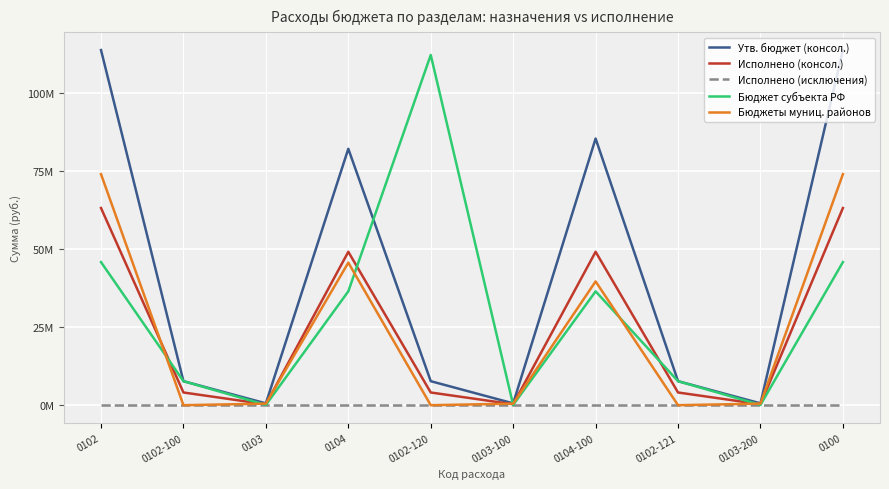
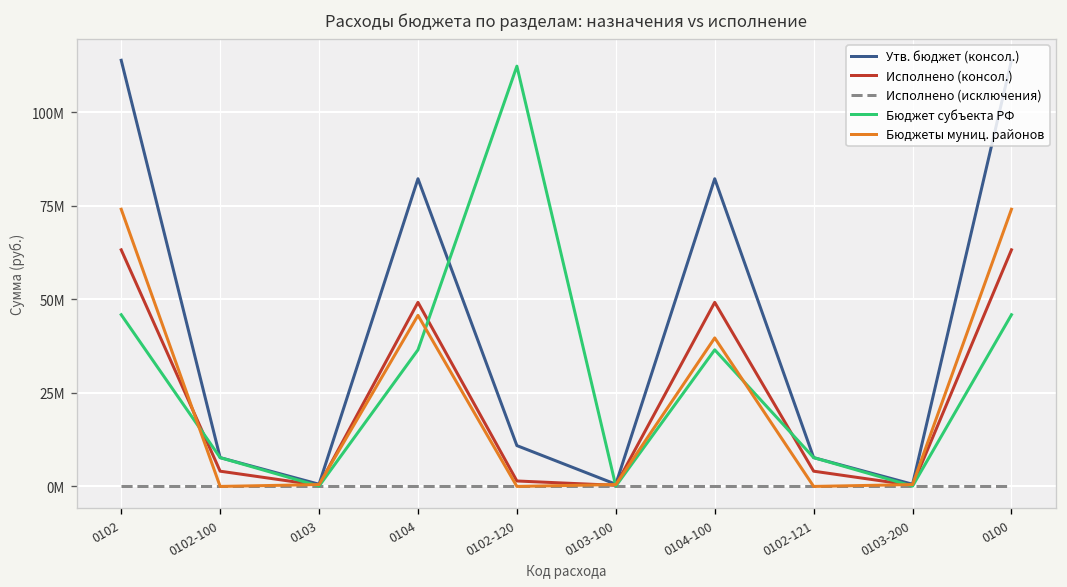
  {
    "Утв. бюджет (консол.)": {
      "0102": 114000000,
      "0104": 82000000,
-     "0102-120": 8000000,
-     "0104-100": 86000000
+     "0102-120": 11000000,
+     "0104-100": 82000000
    },
    "Исполнено (консол.)": {
      "0102": 63000000,
      "0102-100": 4000000,
      "0104": 49000000,
-     "0102-120": 4000000,
+     "0102-120": 1000000,
      "0104-100": 49000000,
      "0102-121": 4000000,
      "0100": 63000000
    },
    "Исполнено (исключения)": {
      "0102": 0,
      "0104": 0,
      "0104-100": 0,
      "0100": 0
    },
    "Бюджет субъекта РФ": {
      "0102": 46000000,
      "0104": 37000000,
      "0102-120": 112000000,
      "0104-100": 37000000,
      "0100": 46000000
    },
    "Бюджеты муниц. районов": {
      "0102": 74000000,
      "0104": 46000000,
      "0104-100": 40000000,
      "0100": 74000000
    }
  }
